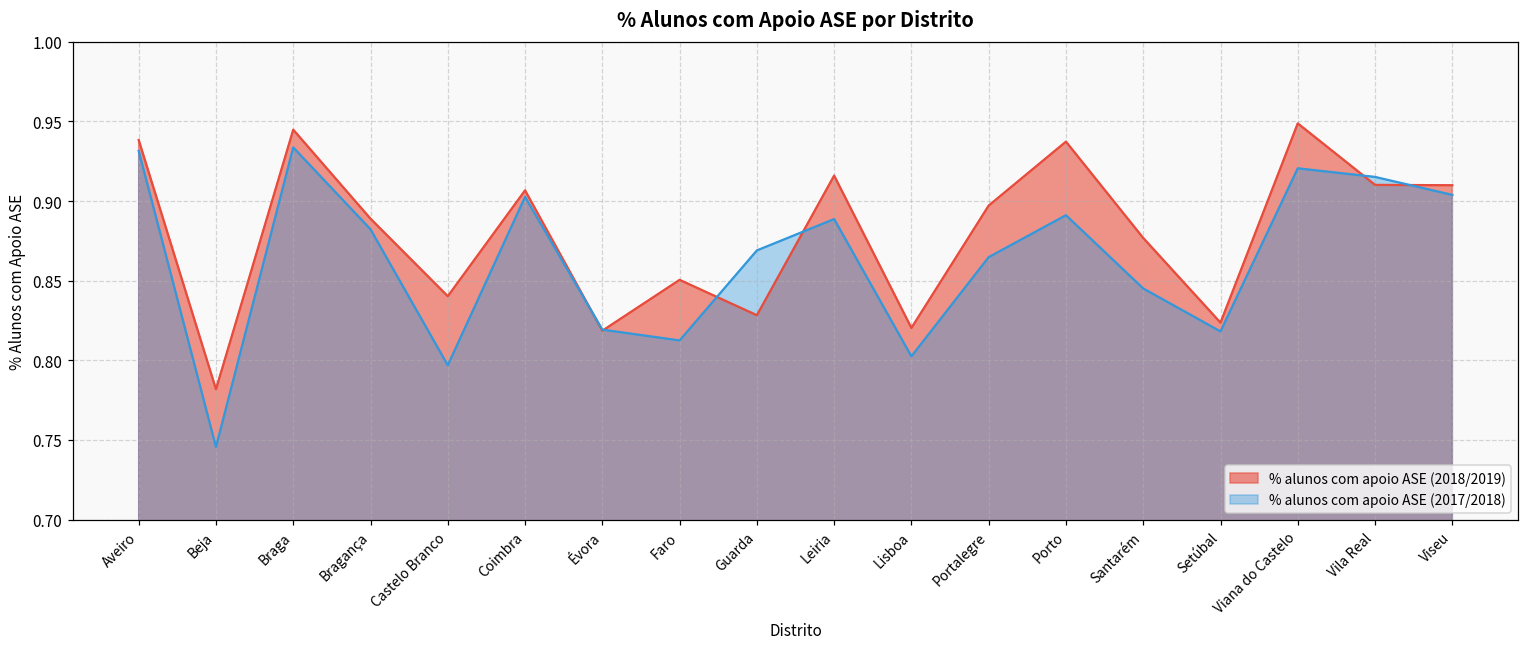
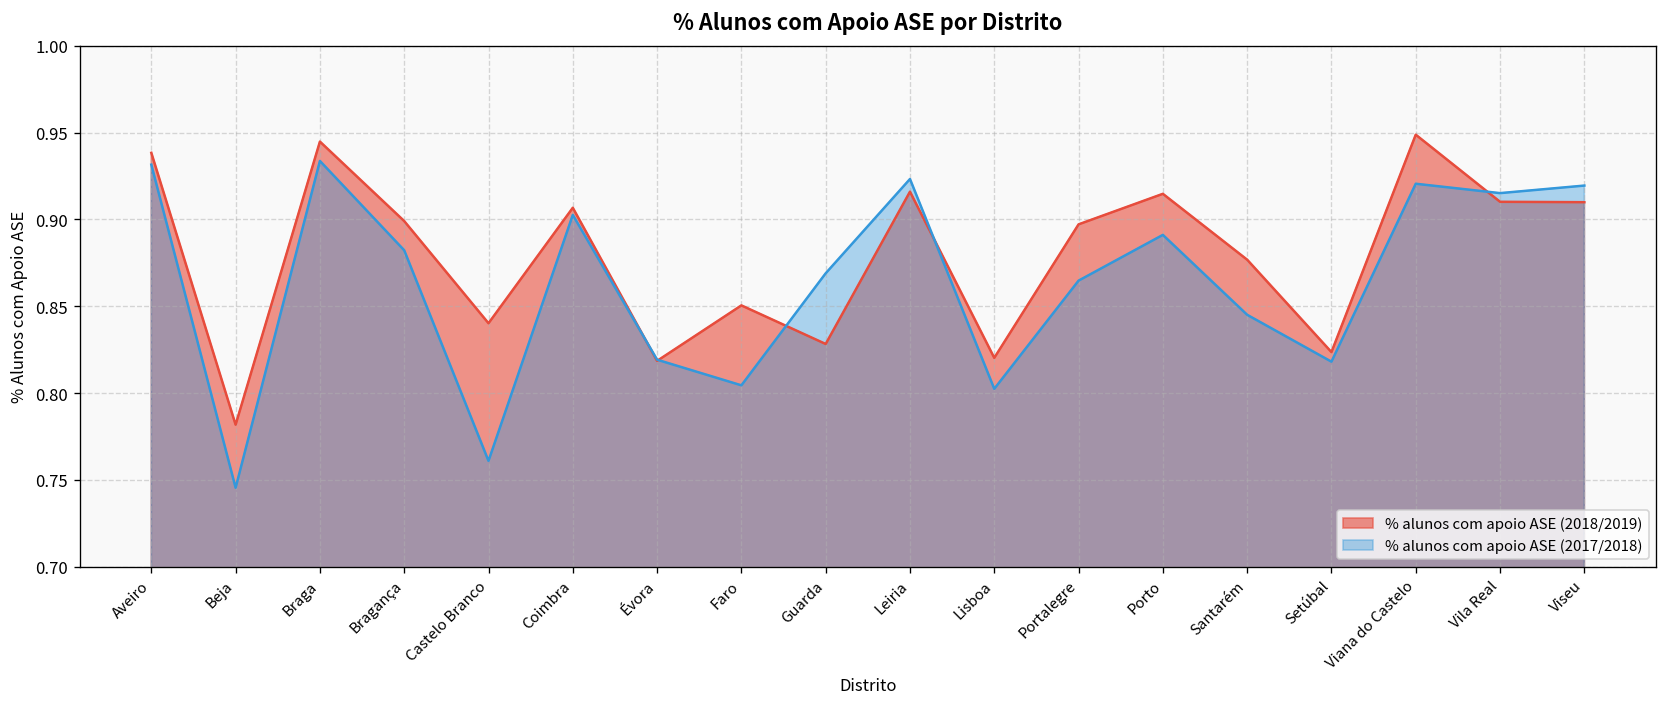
  {
    "% alunos com apoio ASE (2018/2019)": {
      "Aveiro": 0.938,
      "Beja": 0.782,
      "Braga": 0.945,
-     "Bragança": 0.889,
+     "Bragança": 0.899,
      "Castelo Branco": 0.840,
      "Coimbra": 0.907,
      "Faro": 0.850,
      "Guarda": 0.828,
      "Leiria": 0.916,
      "Lisboa": 0.820,
      "Portalegre": 0.897,
-     "Porto": 0.937,
+     "Porto": 0.915,
      "Santarém": 0.877,
      "Setúbal": 0.824,
      "Viana do Castelo": 0.949,
      "Vila Real": 0.910,
      "Viseu": 0.910
    },
    "% alunos com apoio ASE (2017/2018)": {
      "Aveiro": 0.932,
      "Beja": 0.746,
      "Braga": 0.934,
      "Bragança": 0.882,
-     "Castelo Branco": 0.797,
+     "Castelo Branco": 0.761,
      "Coimbra": 0.903,
-     "Faro": 0.812,
+     "Faro": 0.804,
      "Guarda": 0.869,
-     "Leiria": 0.889,
+     "Leiria": 0.923,
      "Lisboa": 0.802,
      "Portalegre": 0.865,
      "Porto": 0.891,
      "Santarém": 0.845,
      "Setúbal": 0.818,
      "Viana do Castelo": 0.921,
      "Vila Real": 0.915,
-     "Viseu": 0.904
+     "Viseu": 0.919
    }
  }
